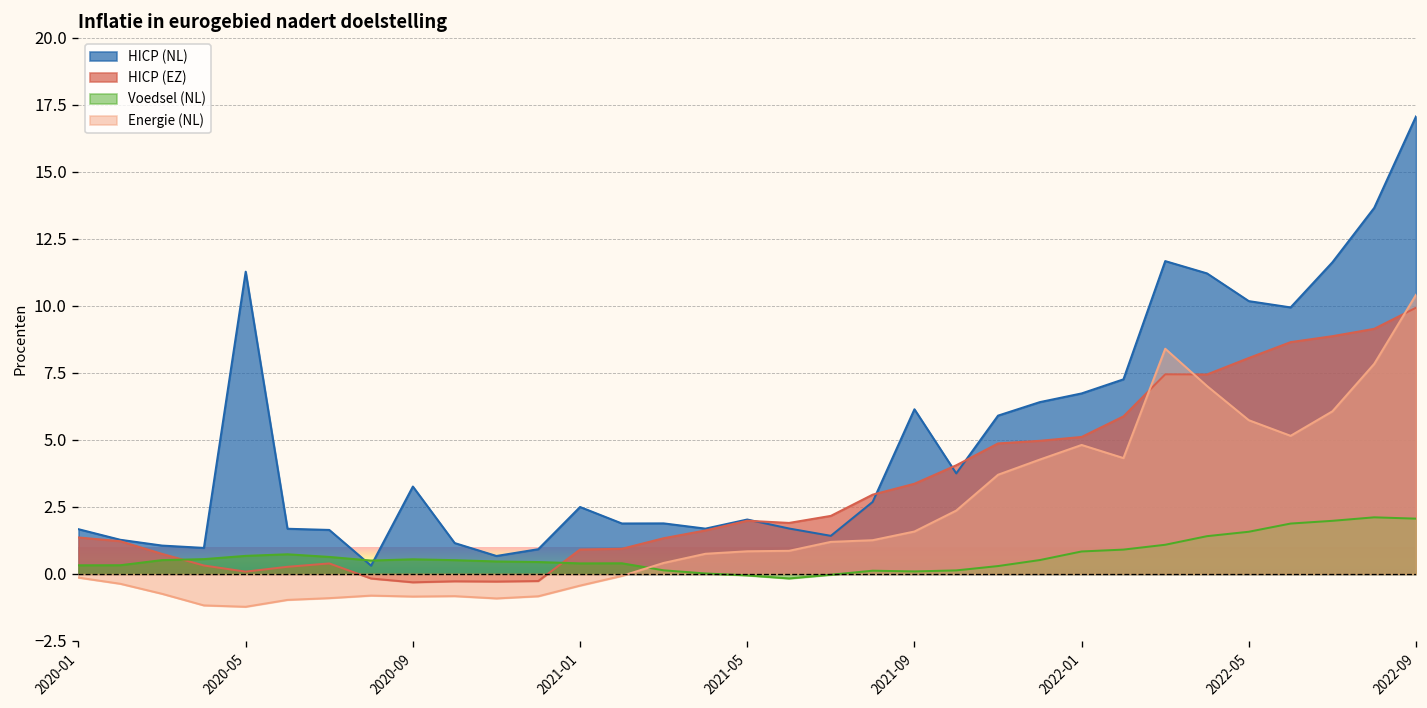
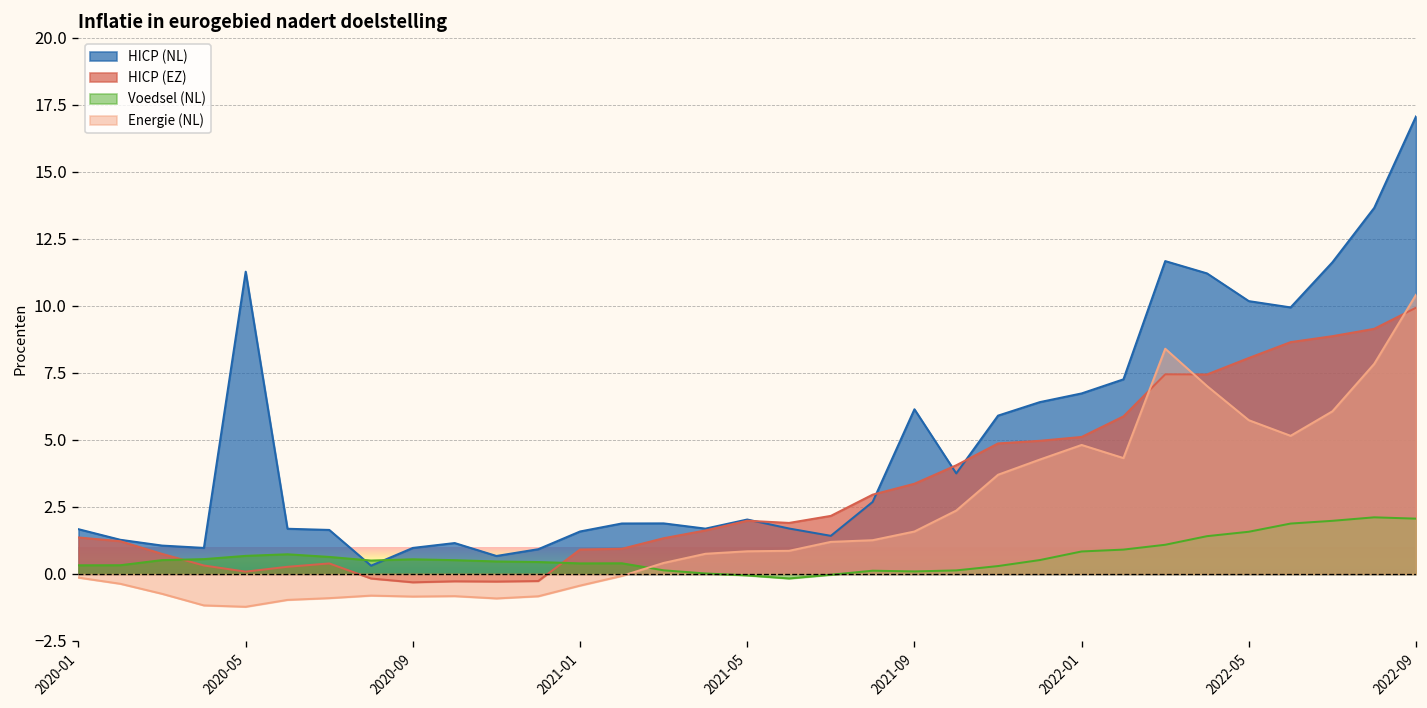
  {
    "HICP (NL)": {
      "2020-01": 1.7,
      "2020-05": 11.3,
-     "2020-09": 3.3,
-     "2021-01": 2.5,
+     "2020-09": 1.0,
+     "2021-01": 1.6,
      "2021-09": 6.1,
      "2022-01": 6.7,
      "2022-05": 10.2,
      "2022-09": 17.1
    }
  }
